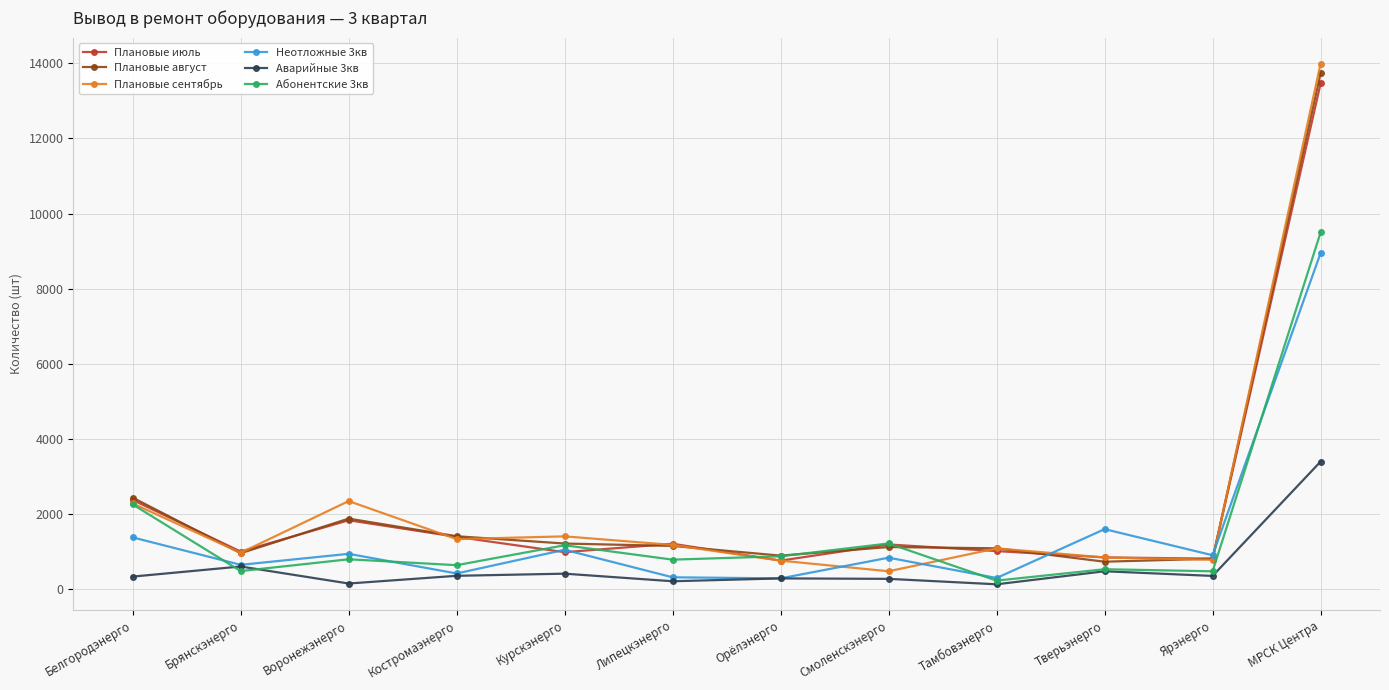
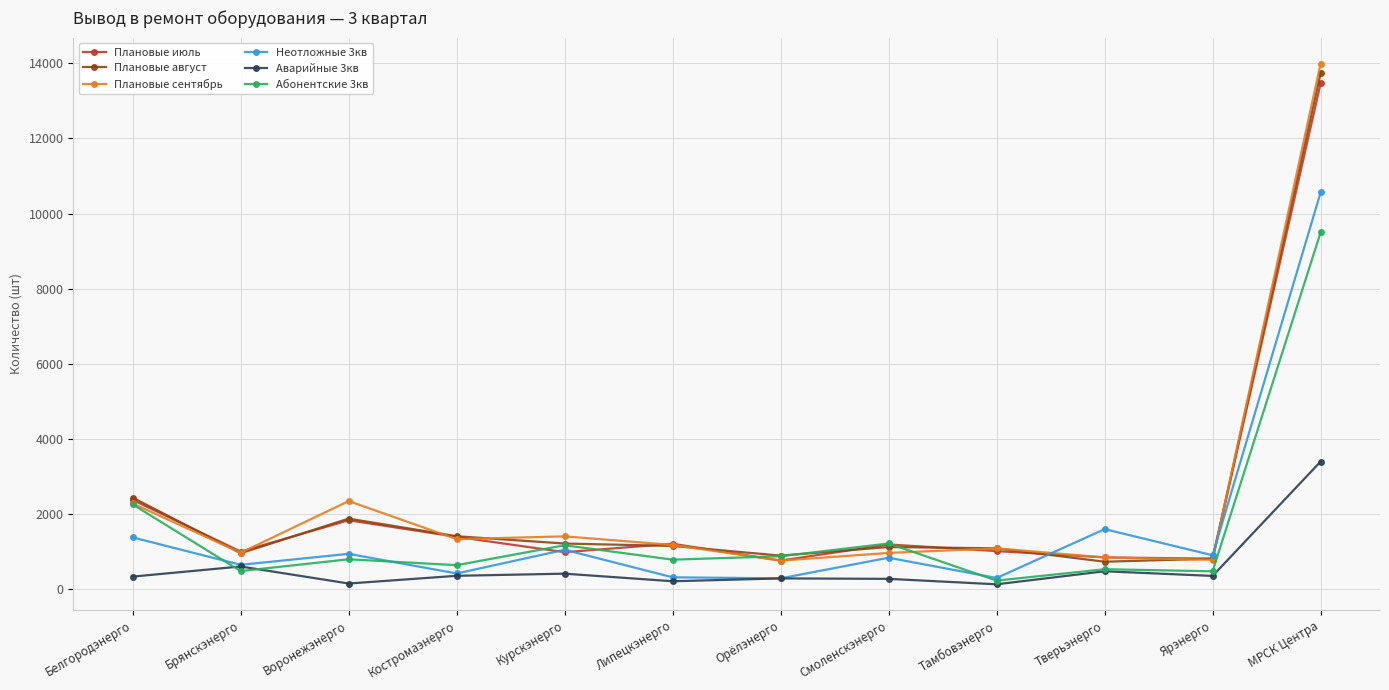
  {
    "Плановые сентябрь": {
      "Воронежэнерго": 2300,
      "Курскэнерго": 1400,
-     "Смоленскэнерго": 500,
+     "Смоленскэнерго": 1000,
      "МРСК Центра": 14000
    },
    "Неотложные 3кв": {
      "Белгородэнерго": 1400,
      "Воронежэнерго": 900,
      "Липецкэнерго": 300,
      "Смоленскэнерго": 800,
      "Тамбовэнерго": 300,
      "Тверьэнерго": 1600,
      "Ярэнерго": 900,
-     "МРСК Центра": 9000
+     "МРСК Центра": 10600
    },
    "Аварийные 3кв": {
      "Белгородэнерго": 300,
      "Воронежэнерго": 200,
      "Курскэнерго": 400,
      "Липецкэнерго": 200,
      "Смоленскэнерго": 300,
      "Тамбовэнерго": 100,
      "Ярэнерго": 400,
      "МРСК Центра": 3400
    },
    "Абонентские 3кв": {
      "Брянскэнерго": 500,
      "Воронежэнерго": 800,
      "Костромаэнерго": 600,
      "Липецкэнерго": 800,
      "Тамбовэнерго": 200,
      "Ярэнерго": 500,
      "МРСК Центра": 9500
    }
  }
